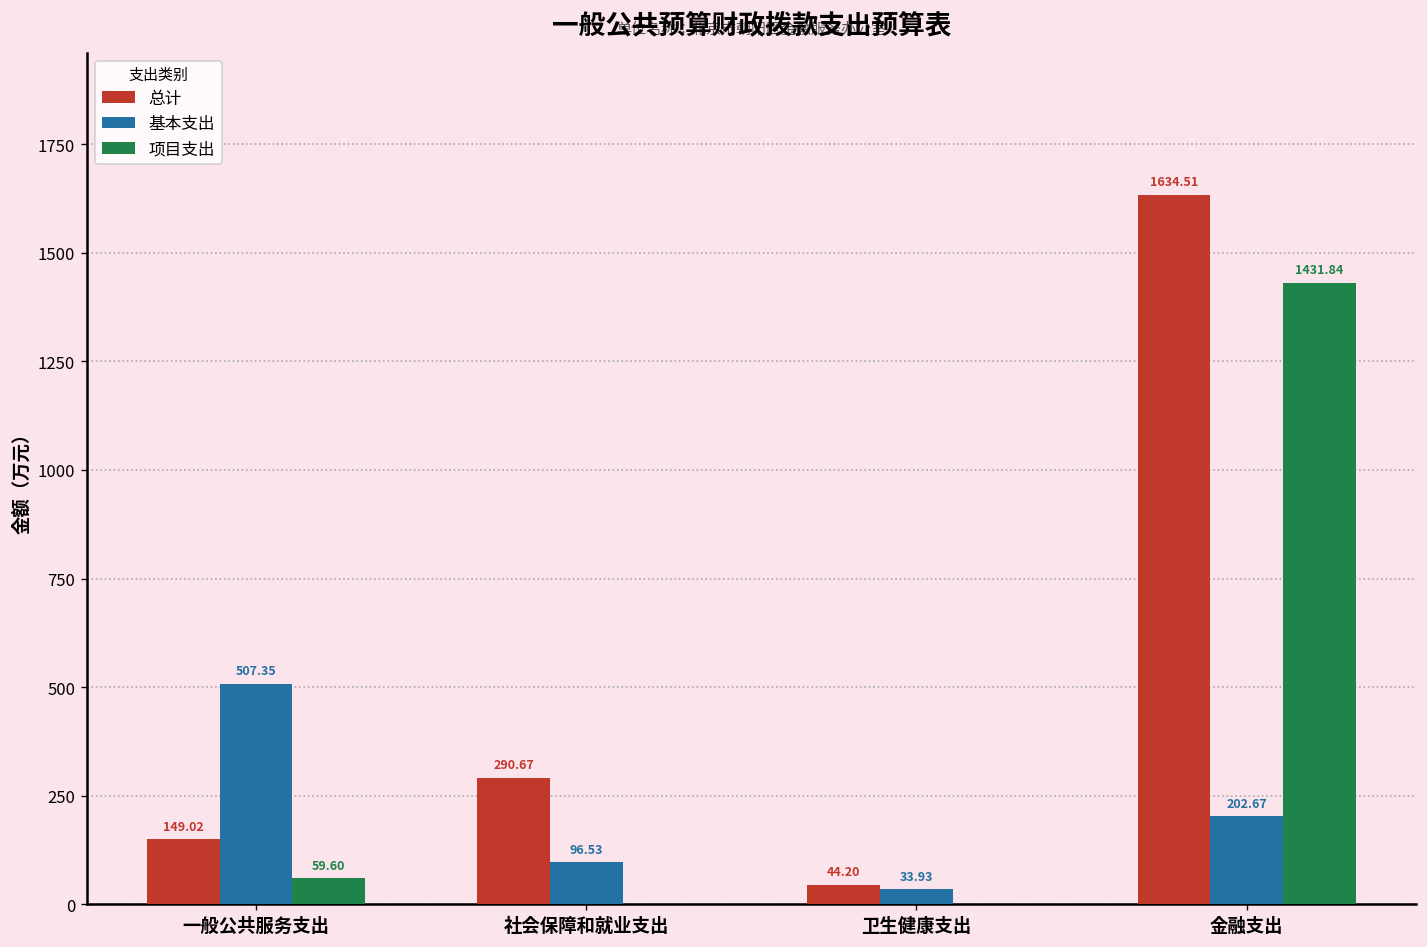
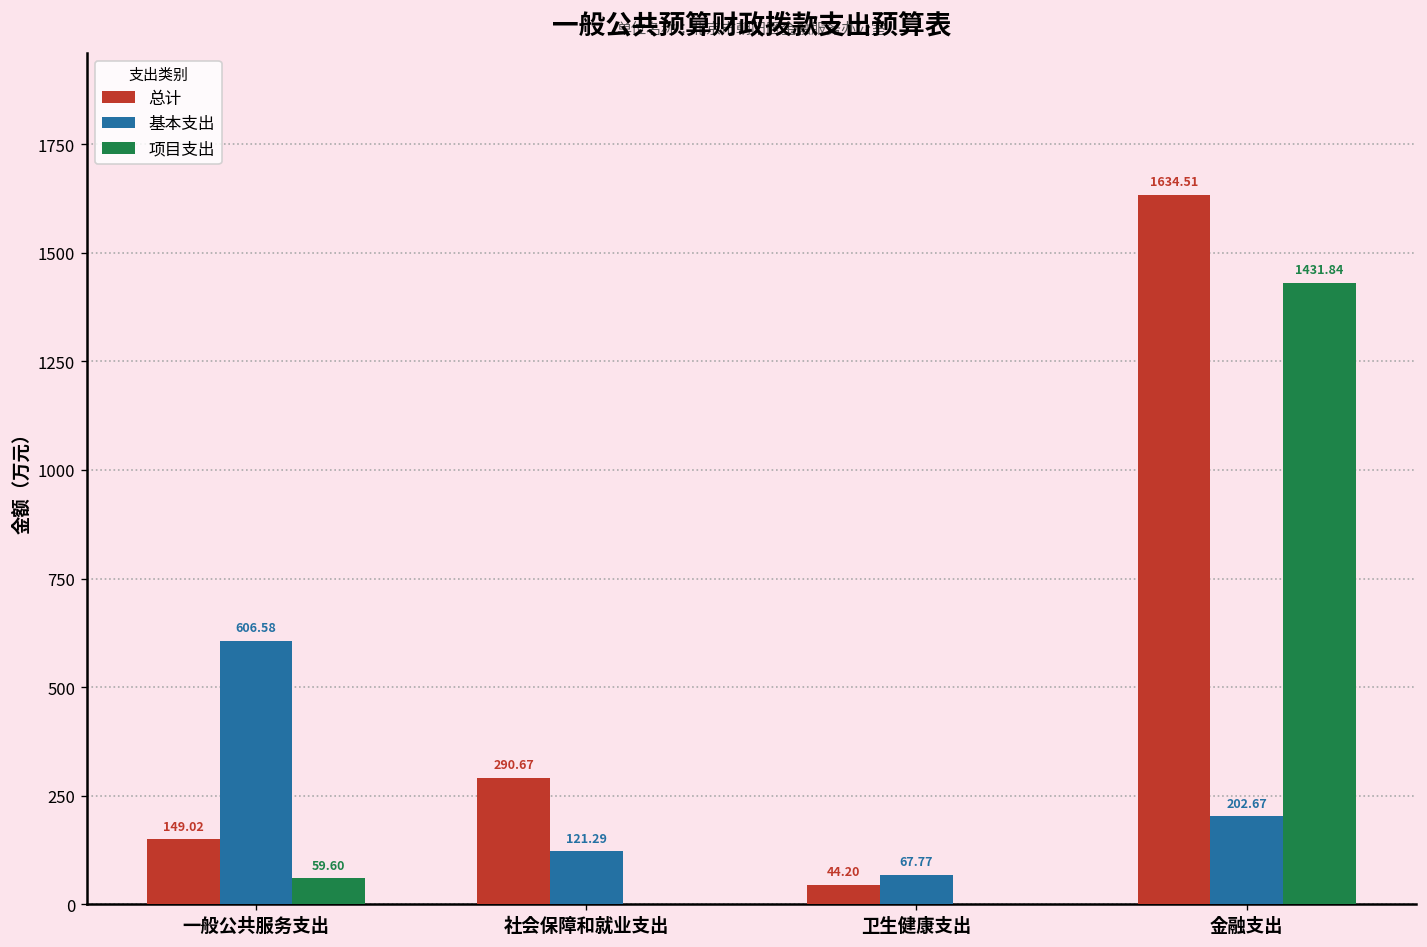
  {
    "总计": {
      "一般公共服务支出": 149.02,
      "社会保障和就业支出": 290.67,
      "卫生健康支出": 44.20,
      "金融支出": 1634.51
    },
    "基本支出": {
-     "一般公共服务支出": 507.35,
-     "社会保障和就业支出": 96.53,
-     "卫生健康支出": 33.93,
+     "一般公共服务支出": 606.58,
+     "社会保障和就业支出": 121.29,
+     "卫生健康支出": 67.77,
      "金融支出": 202.67
    },
    "项目支出": {
      "一般公共服务支出": 59.60,
      "金融支出": 1431.84
    }
  }
